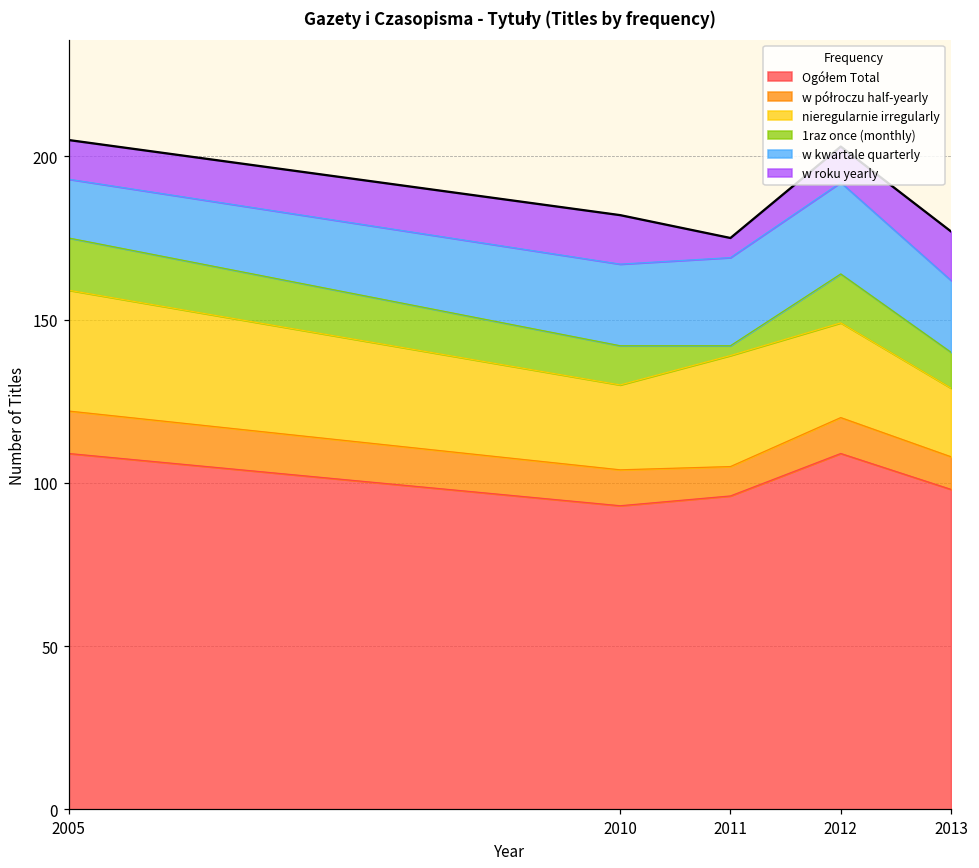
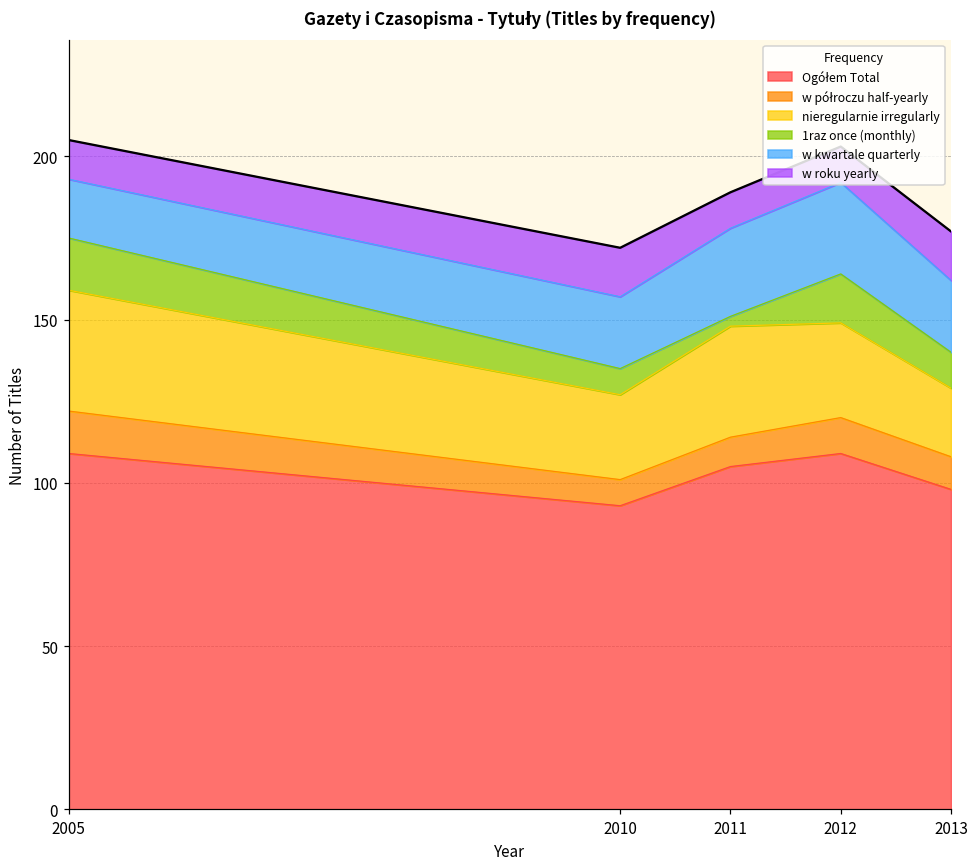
  {
    "Ogółem Total": {
      "2005": 109,
      "2010": 93,
-     "2011": 96,
+     "2011": 105,
      "2012": 109,
      "2013": 98
    },
    "w półroczu half-yearly": {
      "2005": 13,
-     "2010": 11,
+     "2010": 8,
      "2011": 9,
      "2012": 11,
      "2013": 10
    },
    "nieregularnie irregularly": {
      "2005": 37,
      "2010": 26,
      "2011": 34,
      "2012": 29,
      "2013": 21
    },
    "1raz once (monthly)": {
      "2005": 16,
-     "2010": 12,
+     "2010": 8,
      "2011": 3,
      "2012": 15,
      "2013": 11
    },
    "w kwartale quarterly": {
      "2005": 18,
-     "2010": 25,
+     "2010": 22,
      "2011": 27,
      "2012": 28,
      "2013": 22
    },
    "w roku yearly": {
      "2005": 12,
      "2010": 15,
-     "2011": 6,
+     "2011": 11,
      "2013": 15
    }
  }
